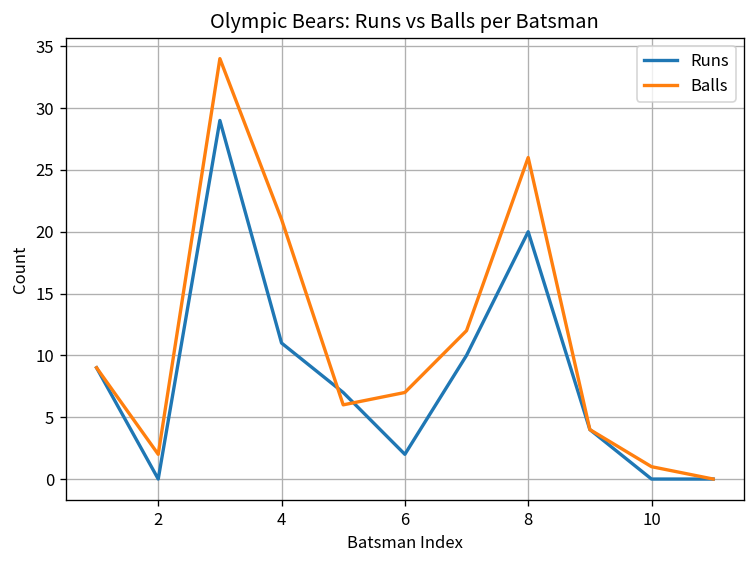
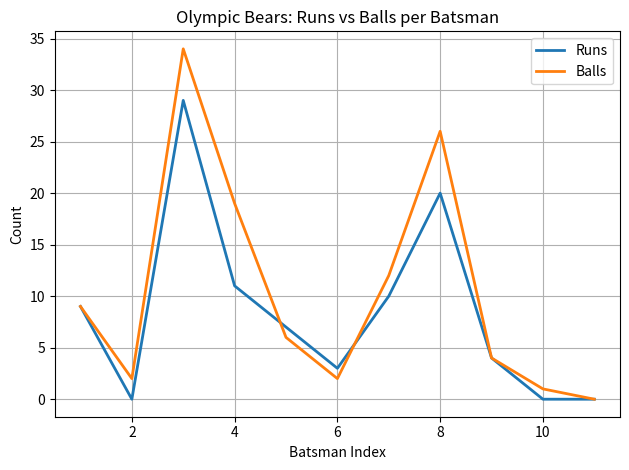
  {
    "Runs": {
      "2": 0,
      "4": 11,
-     "6": 2,
+     "6": 3,
      "8": 20,
      "10": 0
    },
    "Balls": {
      "2": 2,
-     "4": 21,
-     "6": 7,
+     "4": 19,
+     "6": 2,
      "8": 26,
      "10": 1
    }
  }
